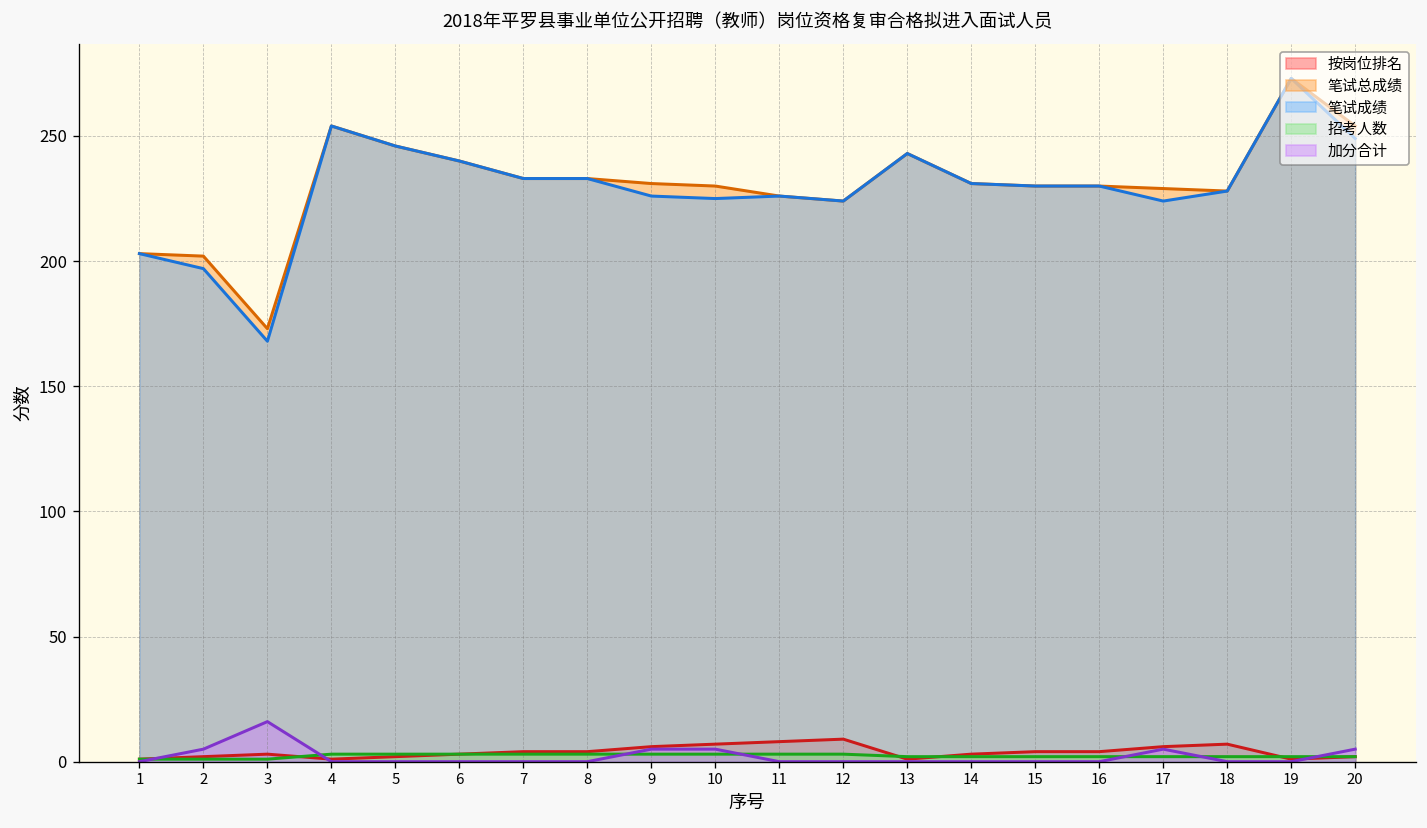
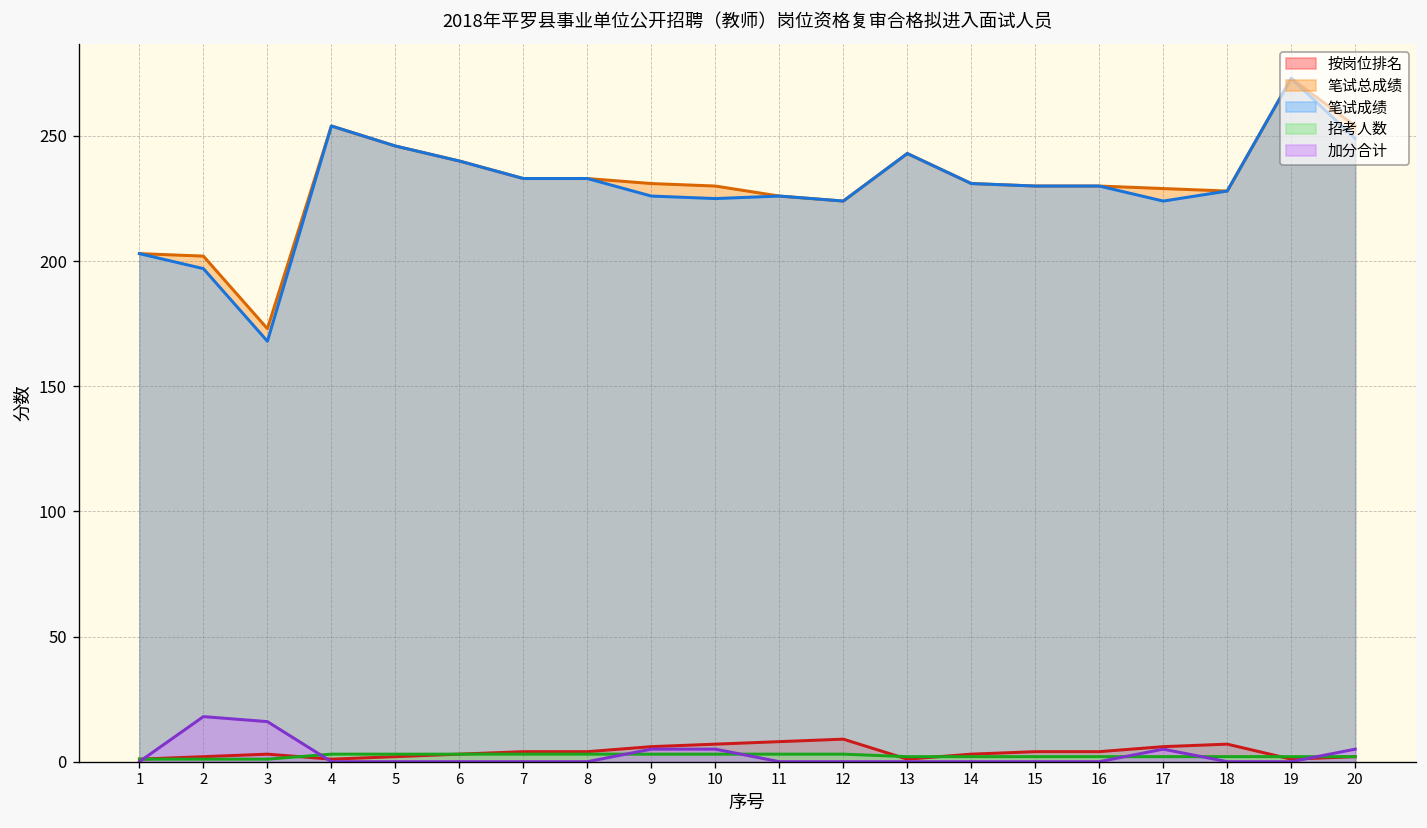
  {
    "笔试成绩": {
      "2": 197,
      "3": 168,
      "9": 226,
      "10": 225,
      "17": 224
    },
    "招考人数": {
      "3": 1,
      "4": 3,
      "9": 3,
      "10": 3,
      "11": 3,
      "12": 3,
      "15": 2,
      "16": 2,
      "17": 2,
      "18": 2
    },
    "加分合计": {
-     "2": 5,
+     "2": 18,
      "3": 16,
      "5": 0,
      "6": 0,
      "7": 0,
      "8": 0,
      "10": 5,
      "11": 0,
      "12": 0,
      "14": 0,
      "15": 0,
      "16": 0,
      "18": 0,
      "20": 5
    }
  }
